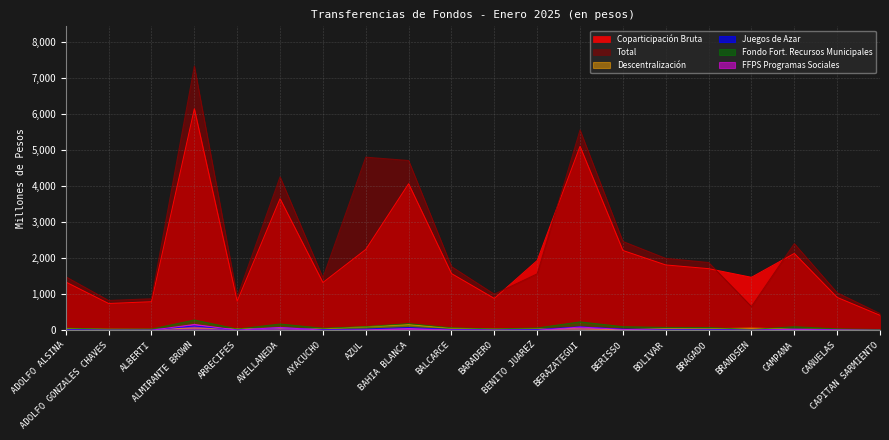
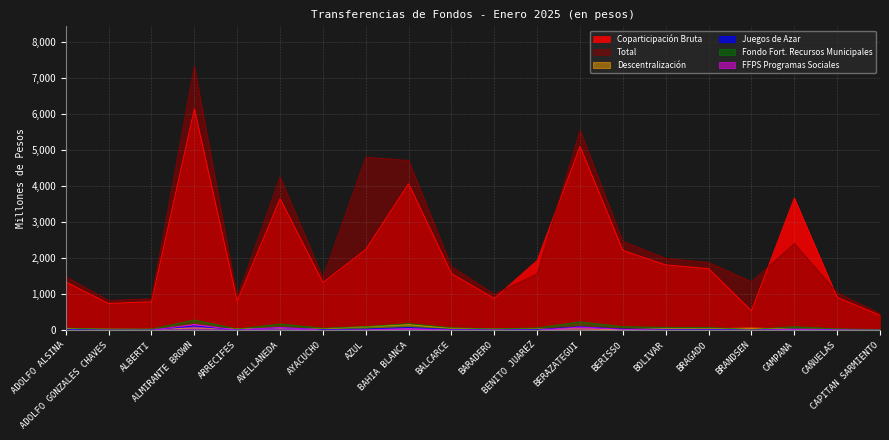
  {
    "Coparticipación Bruta": {
      "ADOLFO ALSINA": "1,300",
      "ADOLFO GONZALES CHAVES": "700",
      "ALBERTI": "800",
      "ALMIRANTE BROWN": "6,200",
      "ARRECIFES": "800",
      "AVELLANEDA": "3,700",
      "AYACUCHO": "1,300",
      "AZUL": "2,200",
      "BAHIA BLANCA": "4,100",
      "BALCARCE": "1,600",
      "BARADERO": "900",
      "BENITO JUAREZ": "1,900",
      "BERAZATEGUI": "5,100",
      "BERISSO": "2,200",
      "BOLIVAR": "1,800",
      "BRAGADO": "1,700",
-     "BRANDSEN": "1,500",
-     "CAMPANA": "2,100",
+     "BRANDSEN": "500",
+     "CAMPANA": "3,700",
      "CAÑUELAS": "900"
    },
    "Total": {
      "ADOLFO ALSINA": "1,500",
      "ADOLFO GONZALES CHAVES": "800",
      "ALBERTI": "900",
      "ALMIRANTE BROWN": "7,300",
      "ARRECIFES": "900",
      "AVELLANEDA": "4,300",
      "AYACUCHO": "1,500",
      "AZUL": "4,800",
      "BAHIA BLANCA": "4,700",
      "BALCARCE": "1,800",
      "BARADERO": "1,000",
      "BENITO JUAREZ": "1,600",
      "BERAZATEGUI": "5,600",
      "BERISSO": "2,500",
      "BOLIVAR": "2,000",
      "BRAGADO": "1,900",
-     "BRANDSEN": "700",
+     "BRANDSEN": "1,400",
      "CAMPANA": "2,400",
      "CAÑUELAS": "1,000"
    },
    "Fondo Fort. Recursos Municipales": {
      "ALMIRANTE BROWN": "300",
      "AVELLANEDA": "200",
      "BERAZATEGUI": "200"
    }
  }
